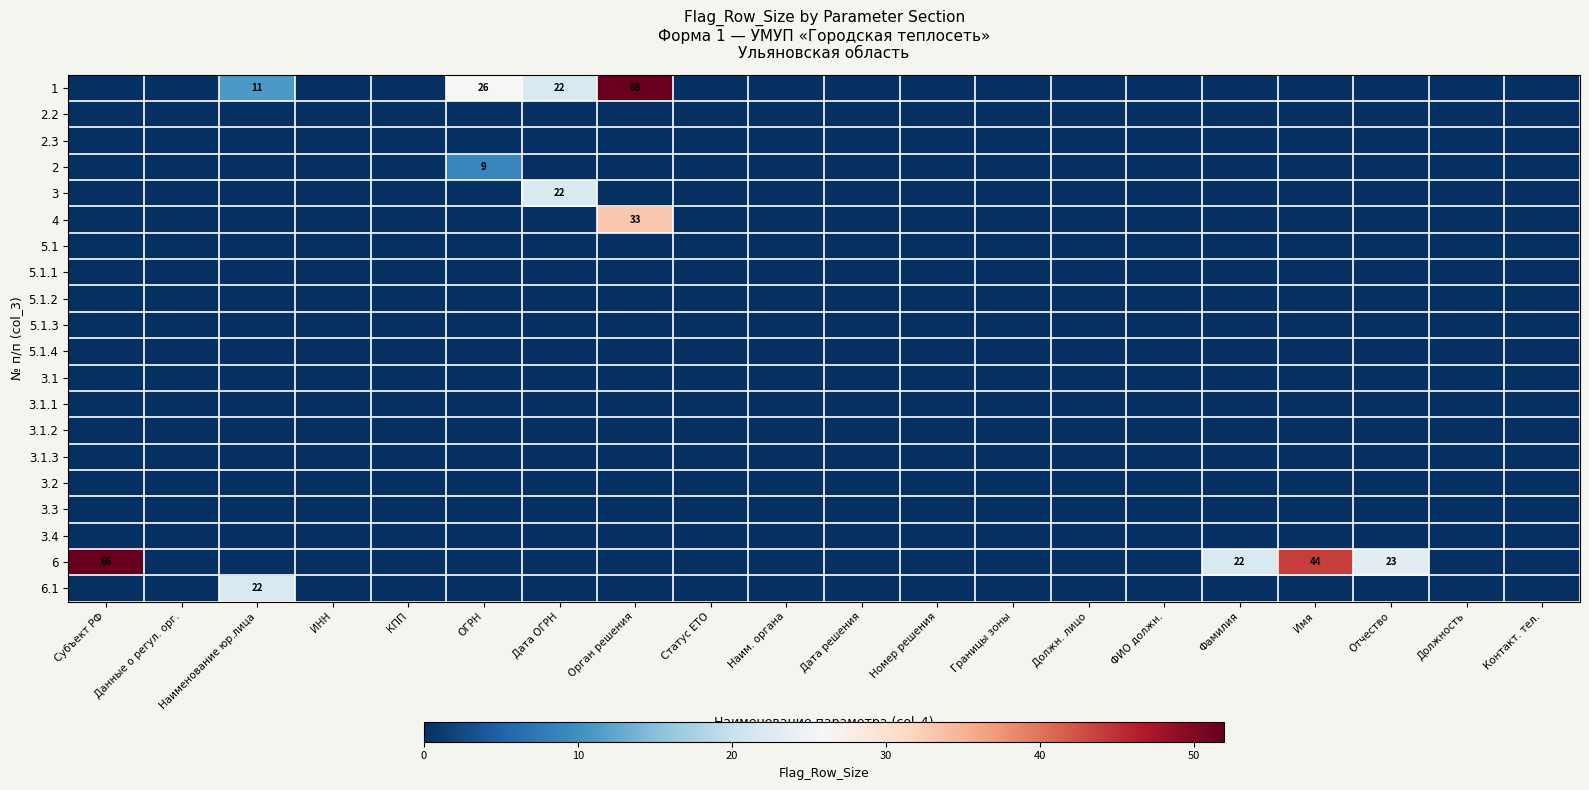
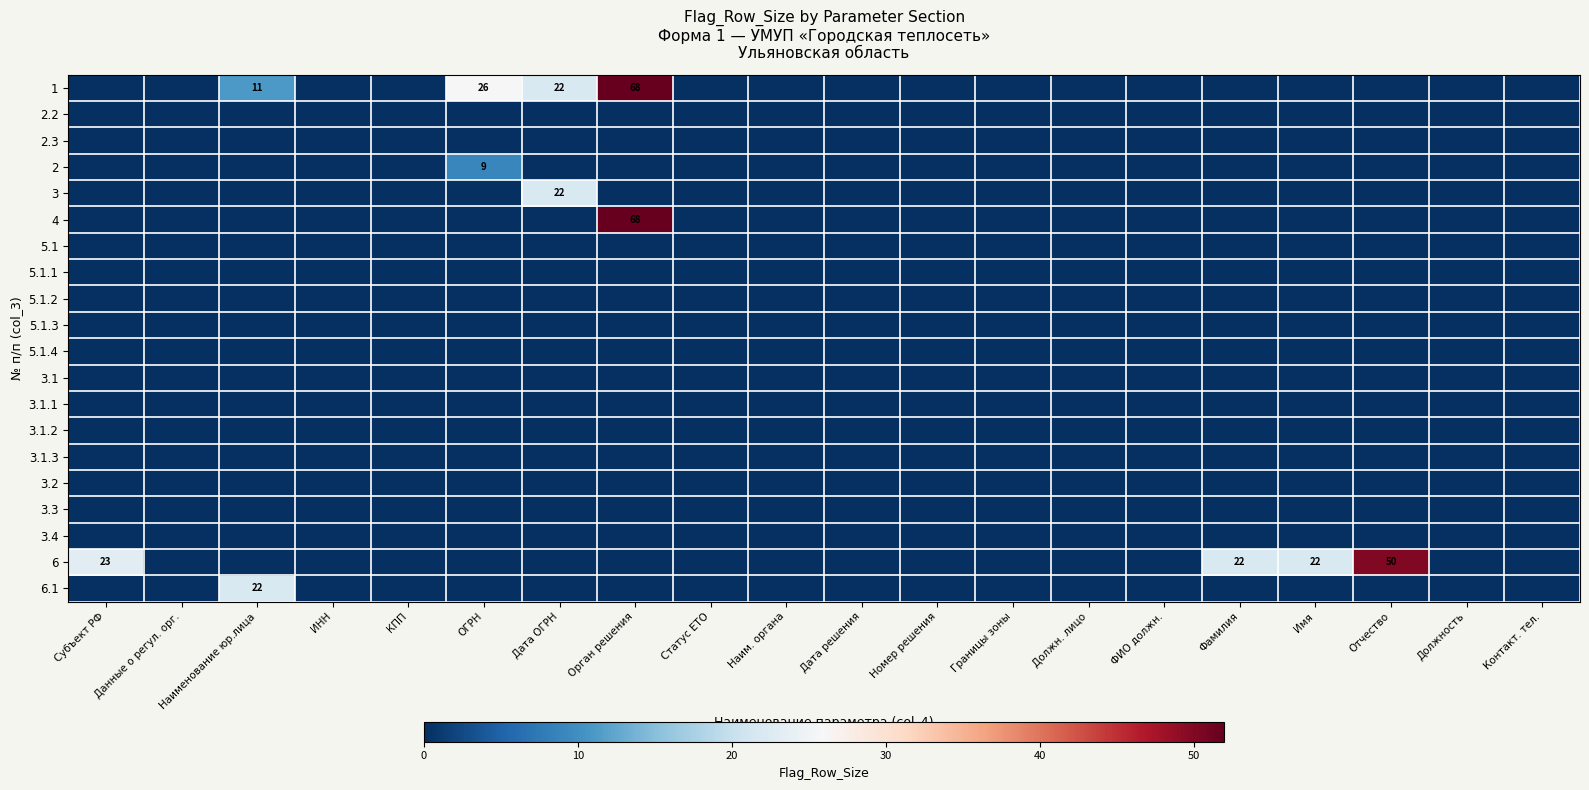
  {
    "1": {
      "Наименование юр.лица": 11,
      "ОГРН": 26,
      "Дата ОГРН": 22,
      "Орган решения": 68
    },
    "2": {
      "ОГРН": 9
    },
    "3": {
      "Дата ОГРН": 22
    },
    "4": {
-     "Орган решения": 33
+     "Орган решения": 68
    },
    "6": {
-     "Субъект РФ": 66,
+     "Субъект РФ": 23,
      "Фамилия": 22,
-     "Имя": 44,
-     "Отчество": 23
+     "Имя": 22,
+     "Отчество": 50
    },
    "6.1": {
      "Наименование юр.лица": 22
    }
  }
